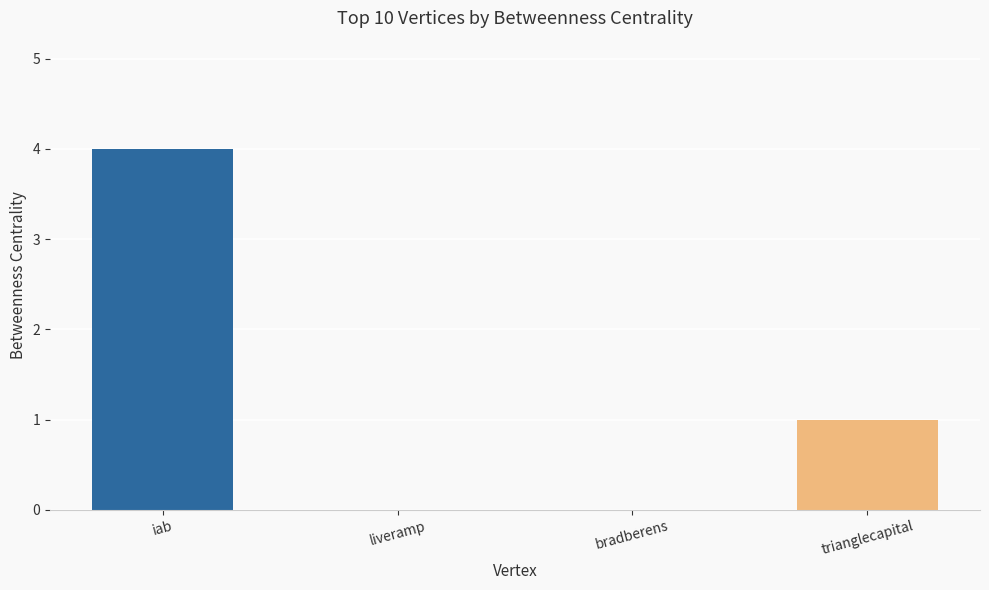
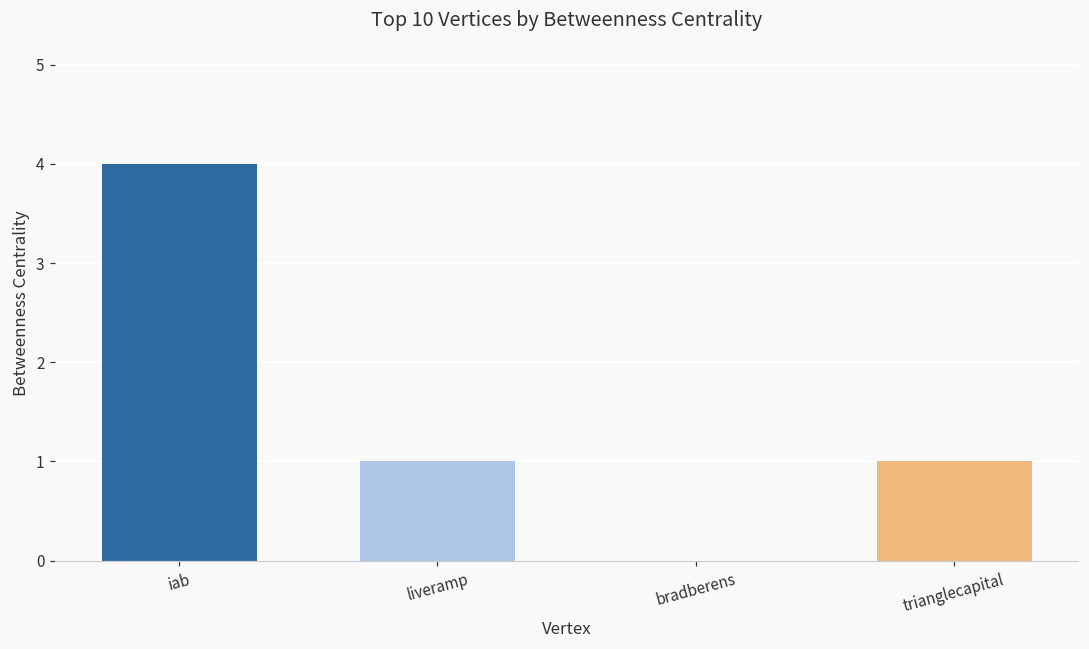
  {
    "iab": 4,
-   "liveramp": 0,
+   "liveramp": 1,
    "bradberens": 0,
    "trianglecapital": 1
  }
